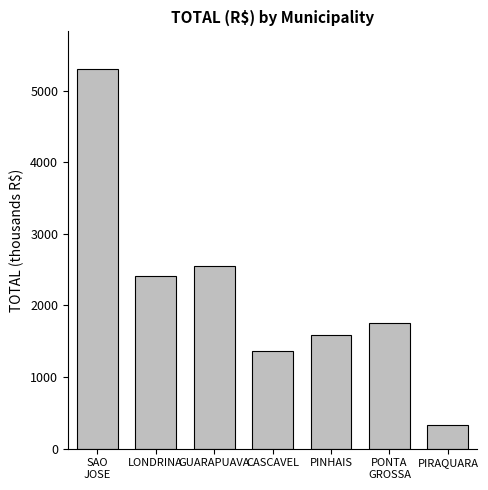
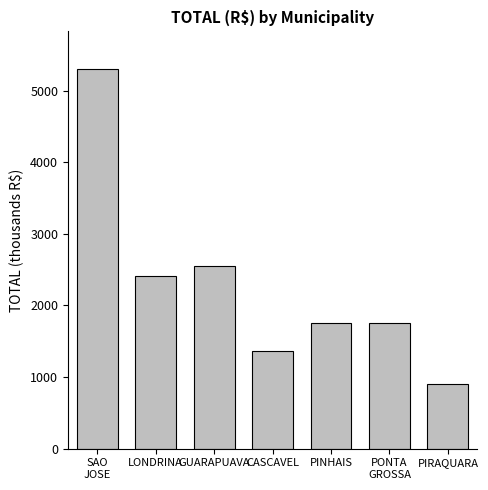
  {
    "SAO JOSE": 5300,
    "LONDRINA": 2400,
    "GUARAPUAVA": 2500,
    "CASCAVEL": 1400,
-   "PINHAIS": 1600,
+   "PINHAIS": 1800,
    "PONTA GROSSA": 1800,
-   "PIRAQUARA": 300
+   "PIRAQUARA": 900
  }
